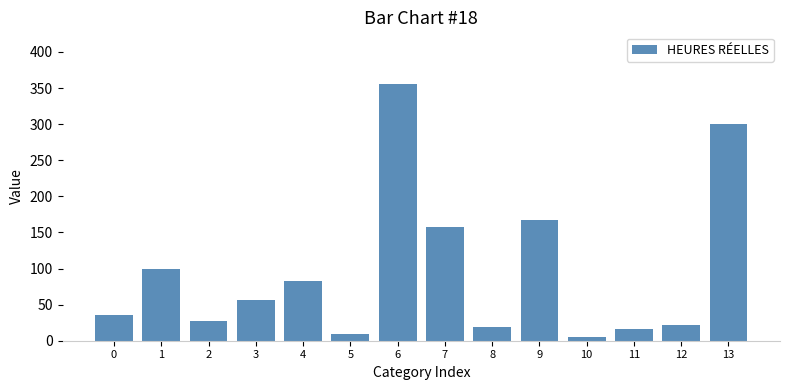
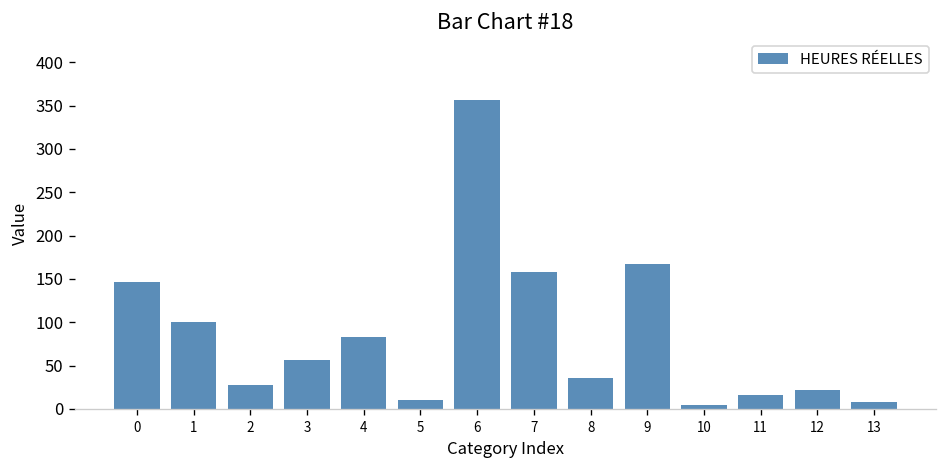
  {
-   "0": 40,
+   "0": 150,
    "1": 100,
    "2": 30,
    "3": 60,
    "4": 80,
    "5": 10,
    "6": 360,
    "7": 160,
-   "8": 20,
+   "8": 40,
    "9": 170,
    "10": 10,
    "11": 20,
    "12": 20,
-   "13": 300
+   "13": 10
  }
